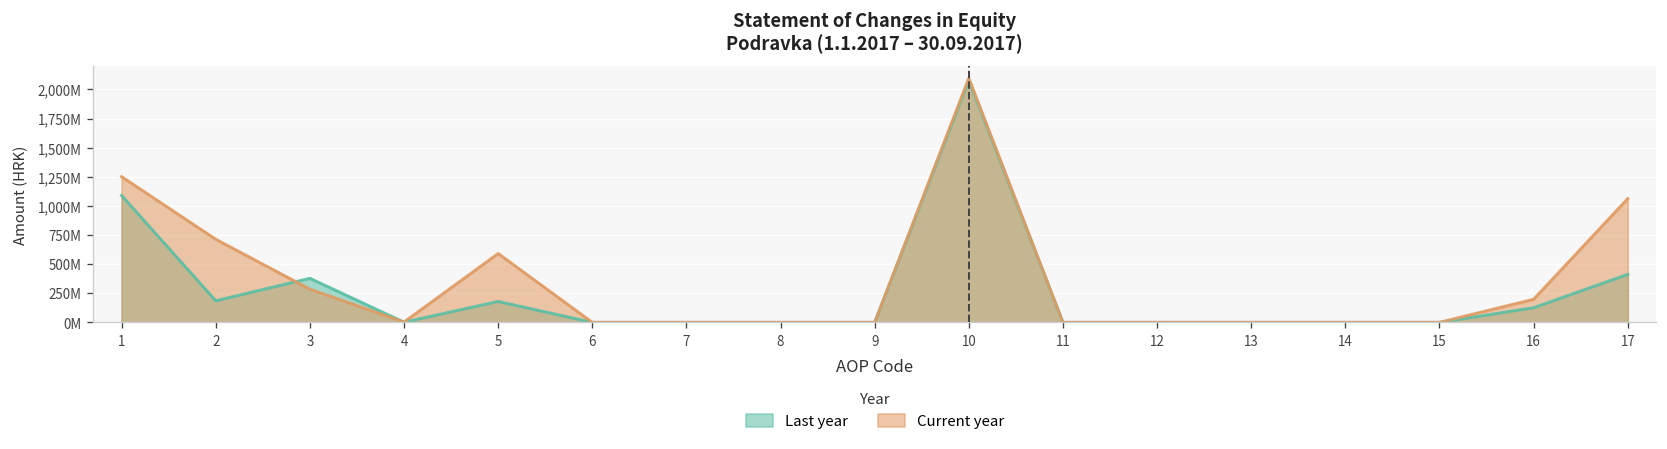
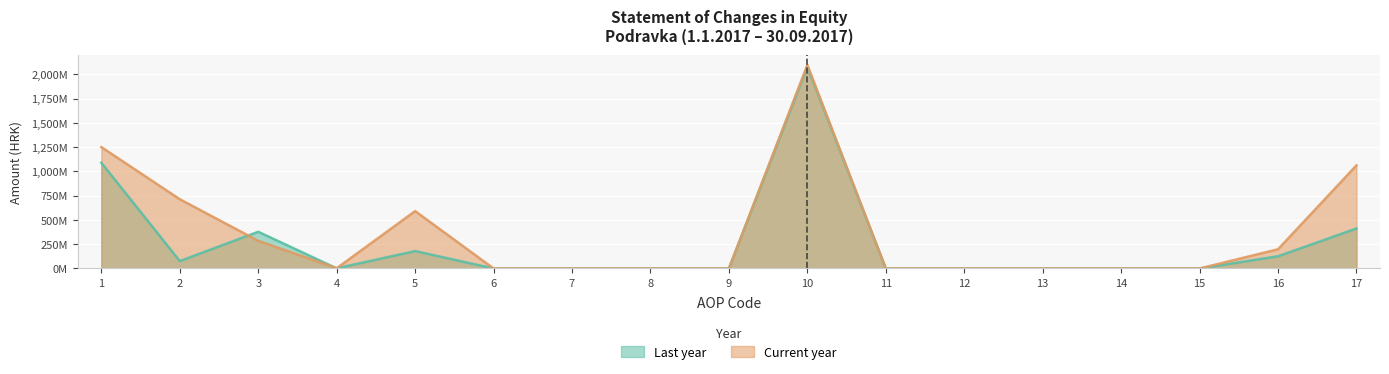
  {
    "Last year": {
      "1": "1,100,000,000",
-     "2": "200,000,000",
+     "2": "100,000,000",
      "3": "400,000,000",
      "5": "200,000,000",
      "16": "100,000,000",
      "17": "400,000,000"
    },
    "Current year": {
      "1": "1,300,000,000",
      "2": "700,000,000",
      "3": "300,000,000",
      "5": "600,000,000",
      "16": "200,000,000",
      "17": "1,100,000,000"
    }
  }
